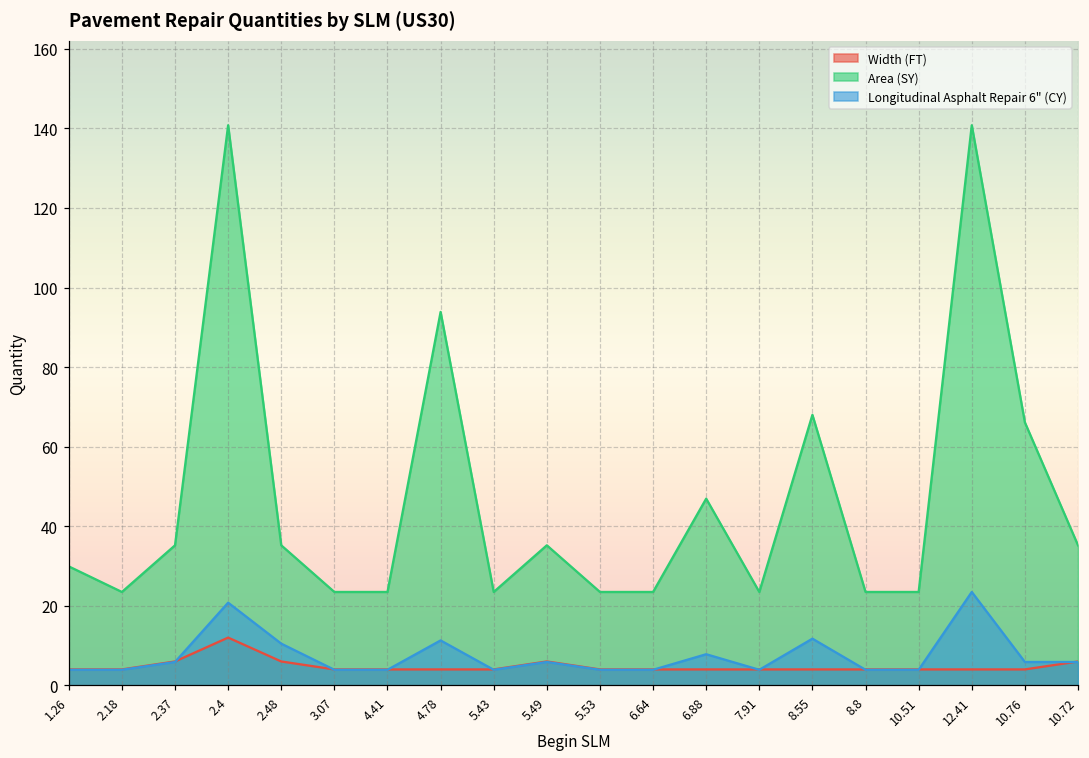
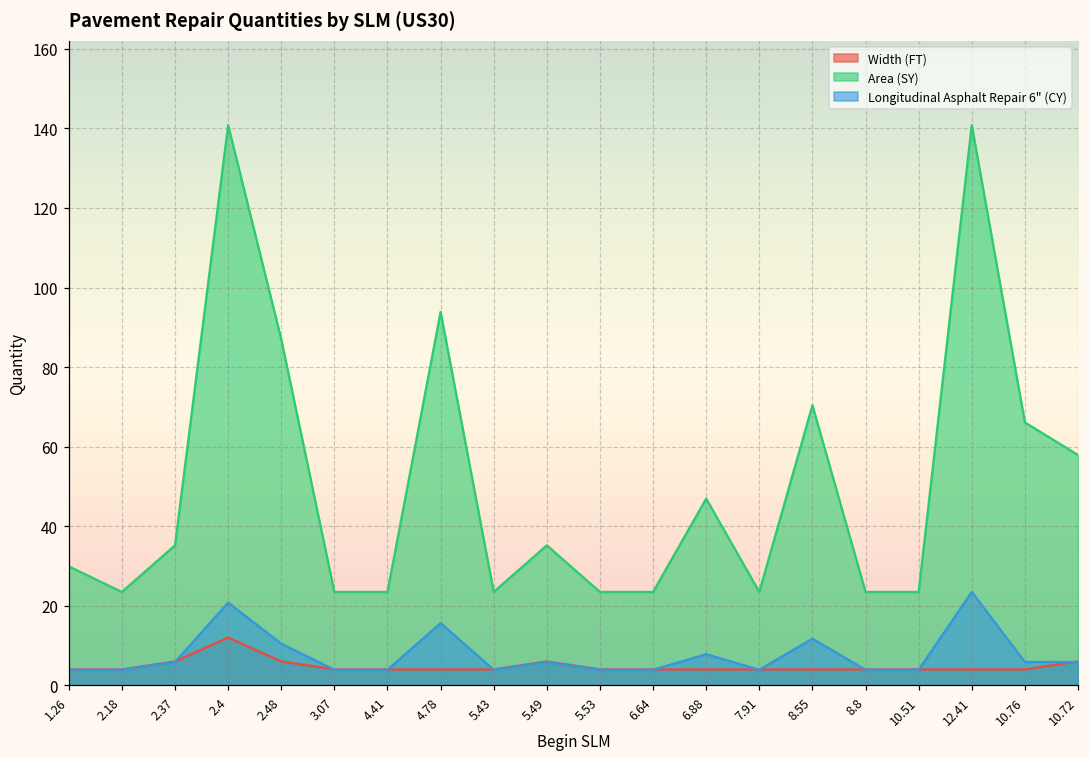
  {
    "Width (FT)": {
      "2.4": 12,
      "2.48": 6,
      "4.78": 4,
      "6.88": 4,
      "8.55": 4,
      "12.41": 4,
      "10.76": 4
    },
    "Area (SY)": {
      "1.26": 30,
      "2.18": 23,
      "2.37": 35,
      "2.4": 141,
-     "2.48": 35,
+     "2.48": 87,
      "3.07": 23,
      "4.41": 23,
      "4.78": 94,
      "5.43": 23,
      "5.49": 35,
      "5.53": 23,
      "6.64": 23,
      "6.88": 47,
      "7.91": 23,
-     "8.55": 68,
+     "8.55": 70,
      "8.8": 23,
      "10.51": 23,
      "12.41": 141,
      "10.76": 66,
-     "10.72": 35
+     "10.72": 58
    },
    "Longitudinal Asphalt Repair 6\" (CY)": {
      "2.4": 21,
      "2.48": 10,
-     "4.78": 11,
+     "4.78": 16,
      "6.88": 8,
      "8.55": 12,
      "12.41": 23,
      "10.76": 6
    }
  }
